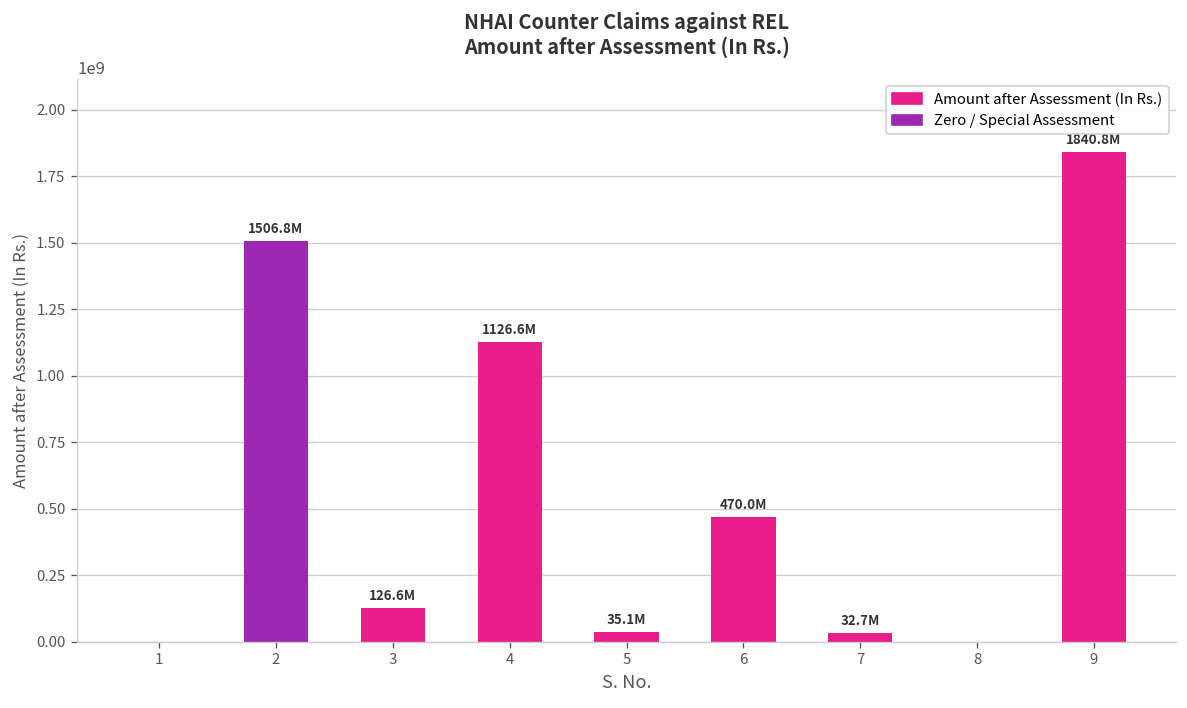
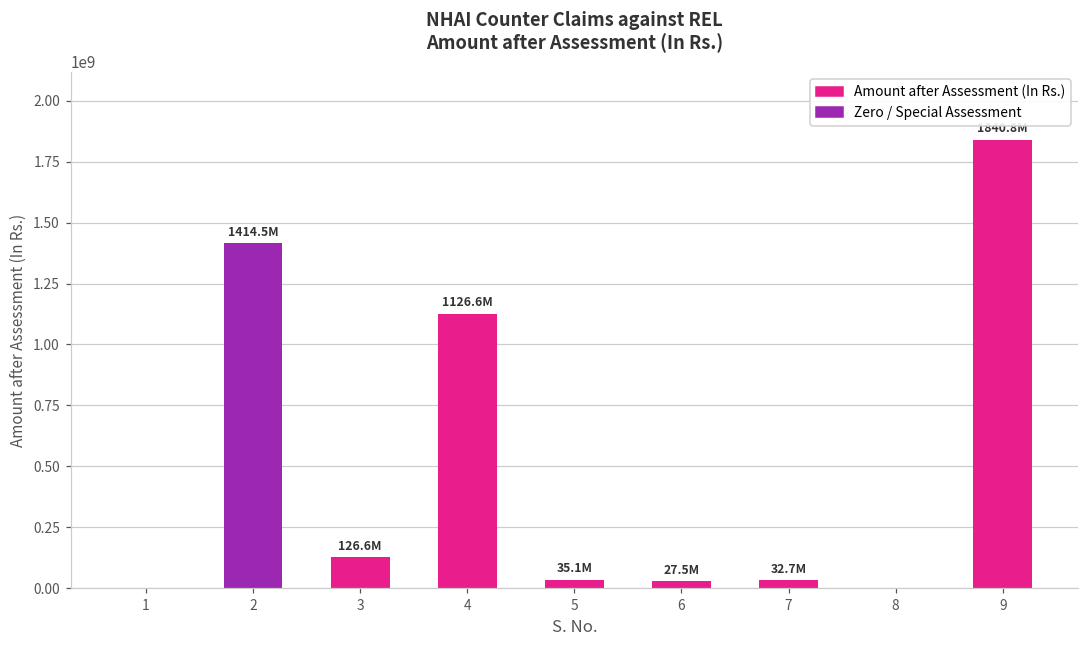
  {
-   "2": "1506.8M",
+   "2": "1414.5M",
    "3": "126.6M",
    "4": "1126.6M",
    "5": "35.1M",
-   "6": "470.0M",
+   "6": "27.5M",
    "7": "32.7M"
  }
